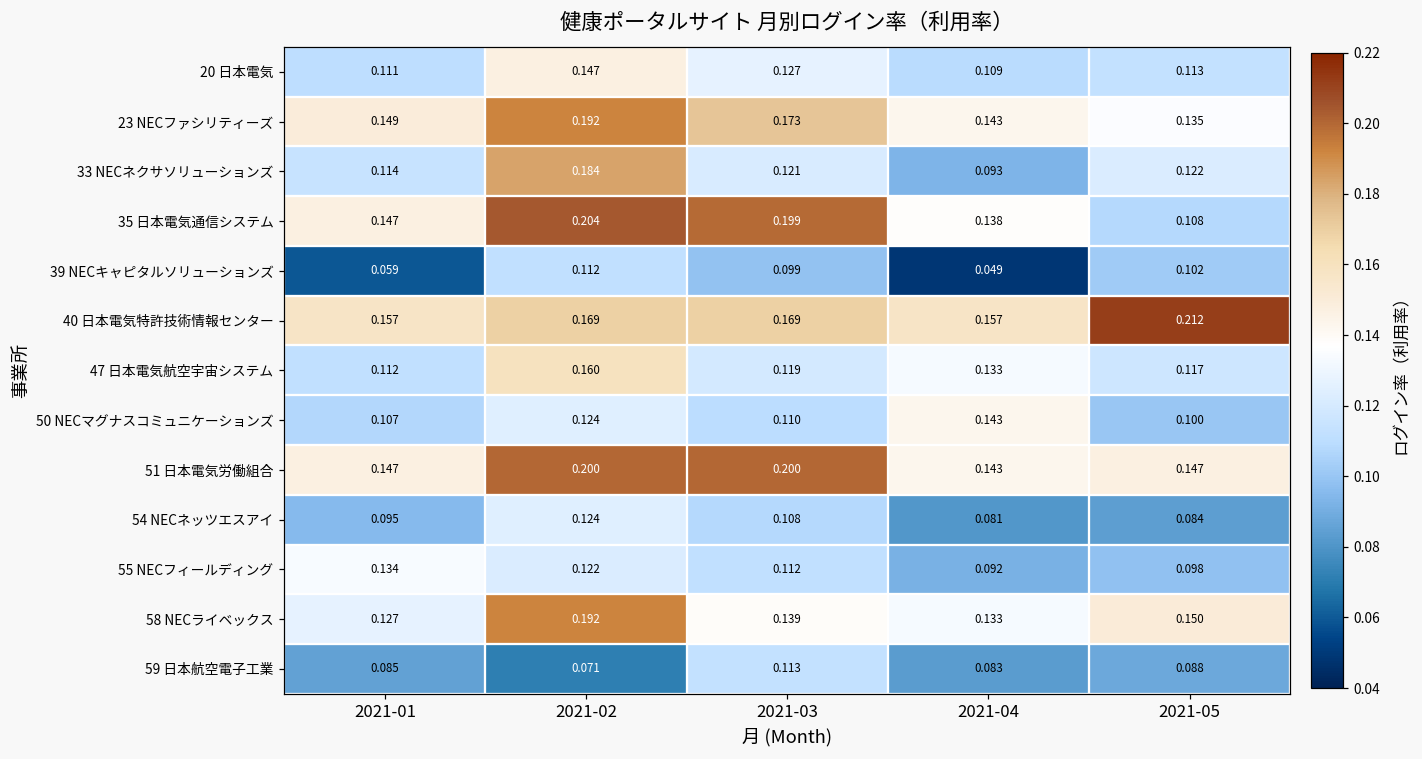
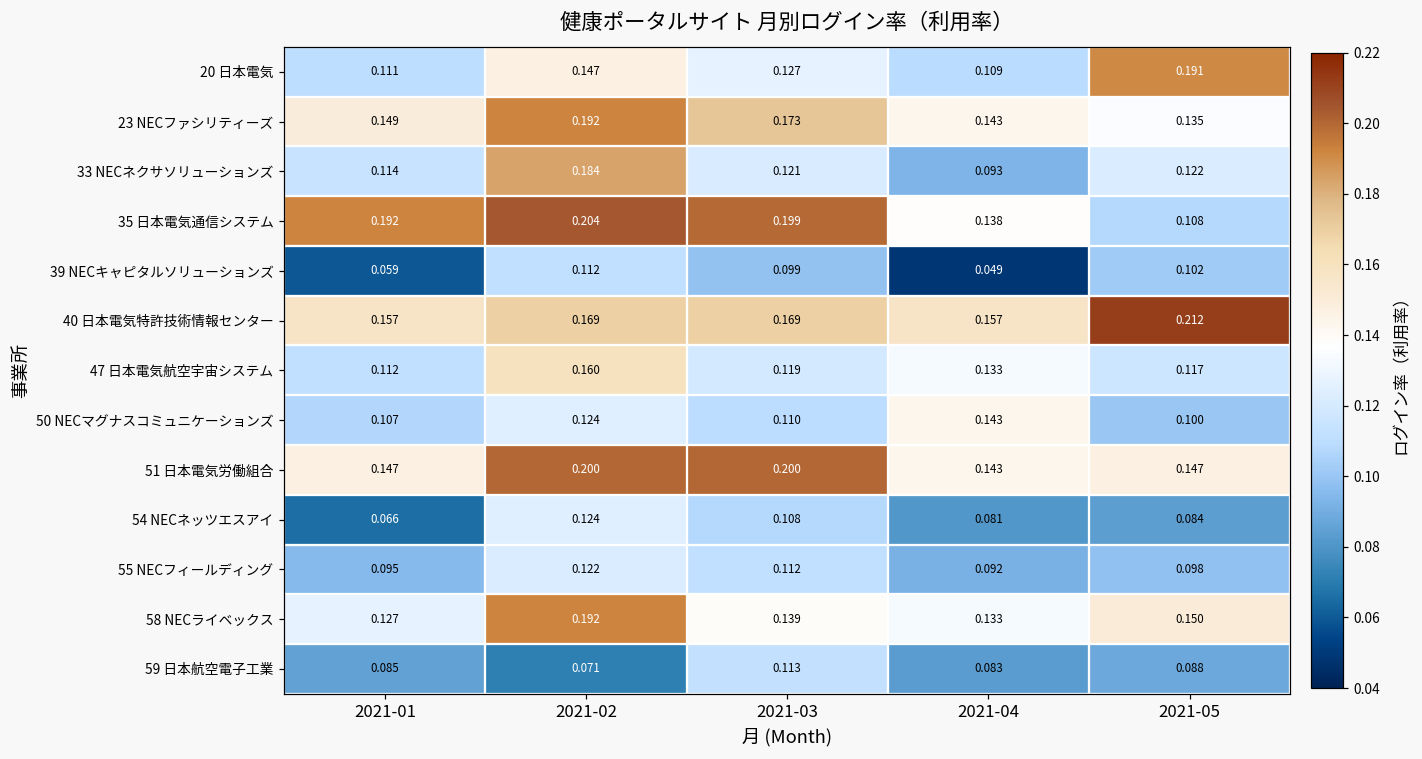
  {
    "20 日本電気": {
      "2021-01": 0.111,
      "2021-02": 0.147,
      "2021-03": 0.127,
      "2021-04": 0.109,
-     "2021-05": 0.113
+     "2021-05": 0.191
    },
    "23 NECファシリティーズ": {
      "2021-01": 0.149,
      "2021-02": 0.192,
      "2021-03": 0.173,
      "2021-04": 0.143,
      "2021-05": 0.135
    },
    "33 NECネクサソリューションズ": {
      "2021-01": 0.114,
      "2021-02": 0.184,
      "2021-03": 0.121,
      "2021-04": 0.093,
      "2021-05": 0.122
    },
    "35 日本電気通信システム": {
-     "2021-01": 0.147,
+     "2021-01": 0.192,
      "2021-02": 0.204,
      "2021-03": 0.199,
      "2021-04": 0.138,
      "2021-05": 0.108
    },
    "39 NECキャピタルソリューションズ": {
      "2021-01": 0.059,
      "2021-02": 0.112,
      "2021-03": 0.099,
      "2021-04": 0.049,
      "2021-05": 0.102
    },
    "40 日本電気特許技術情報センター": {
      "2021-01": 0.157,
      "2021-02": 0.169,
      "2021-03": 0.169,
      "2021-04": 0.157,
      "2021-05": 0.212
    },
    "47 日本電気航空宇宙システム": {
      "2021-01": 0.112,
      "2021-02": 0.160,
      "2021-03": 0.119,
      "2021-04": 0.133,
      "2021-05": 0.117
    },
    "50 NECマグナスコミュニケーションズ": {
      "2021-01": 0.107,
      "2021-02": 0.124,
      "2021-03": 0.110,
      "2021-04": 0.143,
      "2021-05": 0.100
    },
    "51 日本電気労働組合": {
      "2021-01": 0.147,
      "2021-02": 0.200,
      "2021-03": 0.200,
      "2021-04": 0.143,
      "2021-05": 0.147
    },
    "54 NECネッツエスアイ": {
-     "2021-01": 0.095,
+     "2021-01": 0.066,
      "2021-02": 0.124,
      "2021-03": 0.108,
      "2021-04": 0.081,
      "2021-05": 0.084
    },
    "55 NECフィールディング": {
-     "2021-01": 0.134,
+     "2021-01": 0.095,
      "2021-02": 0.122,
      "2021-03": 0.112,
      "2021-04": 0.092,
      "2021-05": 0.098
    },
    "58 NECライベックス": {
      "2021-01": 0.127,
      "2021-02": 0.192,
      "2021-03": 0.139,
      "2021-04": 0.133,
      "2021-05": 0.150
    },
    "59 日本航空電子工業": {
      "2021-01": 0.085,
      "2021-02": 0.071,
      "2021-03": 0.113,
      "2021-04": 0.083,
      "2021-05": 0.088
    }
  }
